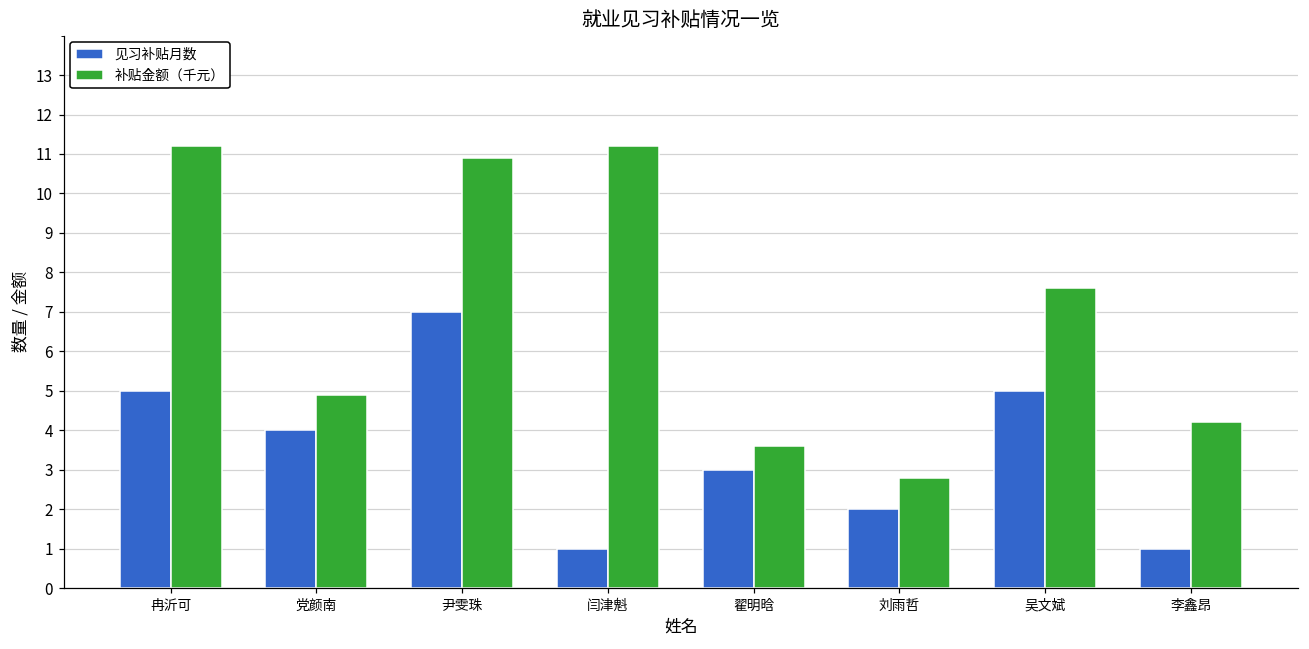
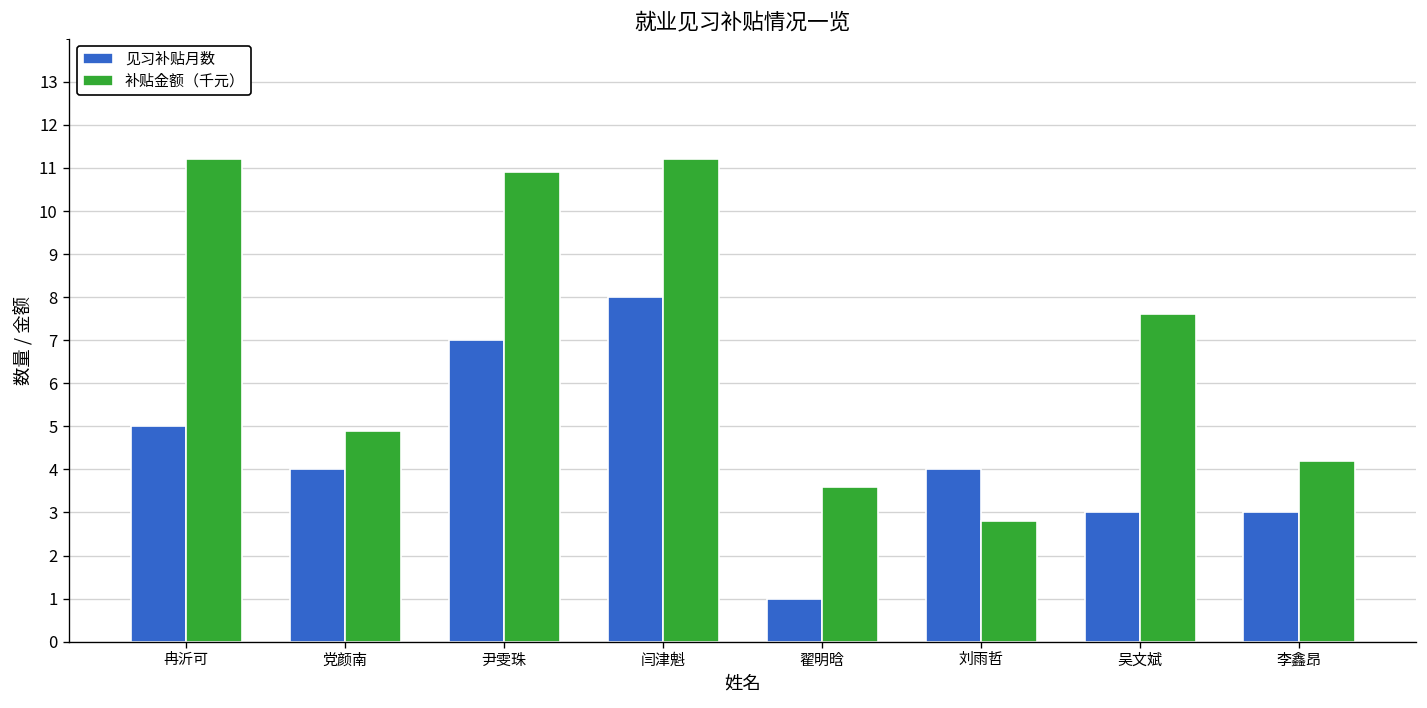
  {
    "见习补贴月数": {
      "冉沂可": 5,
      "党颜南": 4,
      "尹雯珠": 7,
-     "闫津魁": 1,
-     "翟明晗": 3,
-     "刘雨哲": 2,
-     "吴文斌": 5,
-     "李鑫昂": 1
+     "闫津魁": 8,
+     "翟明晗": 1,
+     "刘雨哲": 4,
+     "吴文斌": 3,
+     "李鑫昂": 3
    },
    "补贴金额（千元）": {
      "冉沂可": 11.2,
      "党颜南": 4.9,
      "尹雯珠": 10.9,
      "闫津魁": 11.2,
      "翟明晗": 3.6,
      "刘雨哲": 2.8,
      "吴文斌": 7.6,
      "李鑫昂": 4.2
    }
  }
